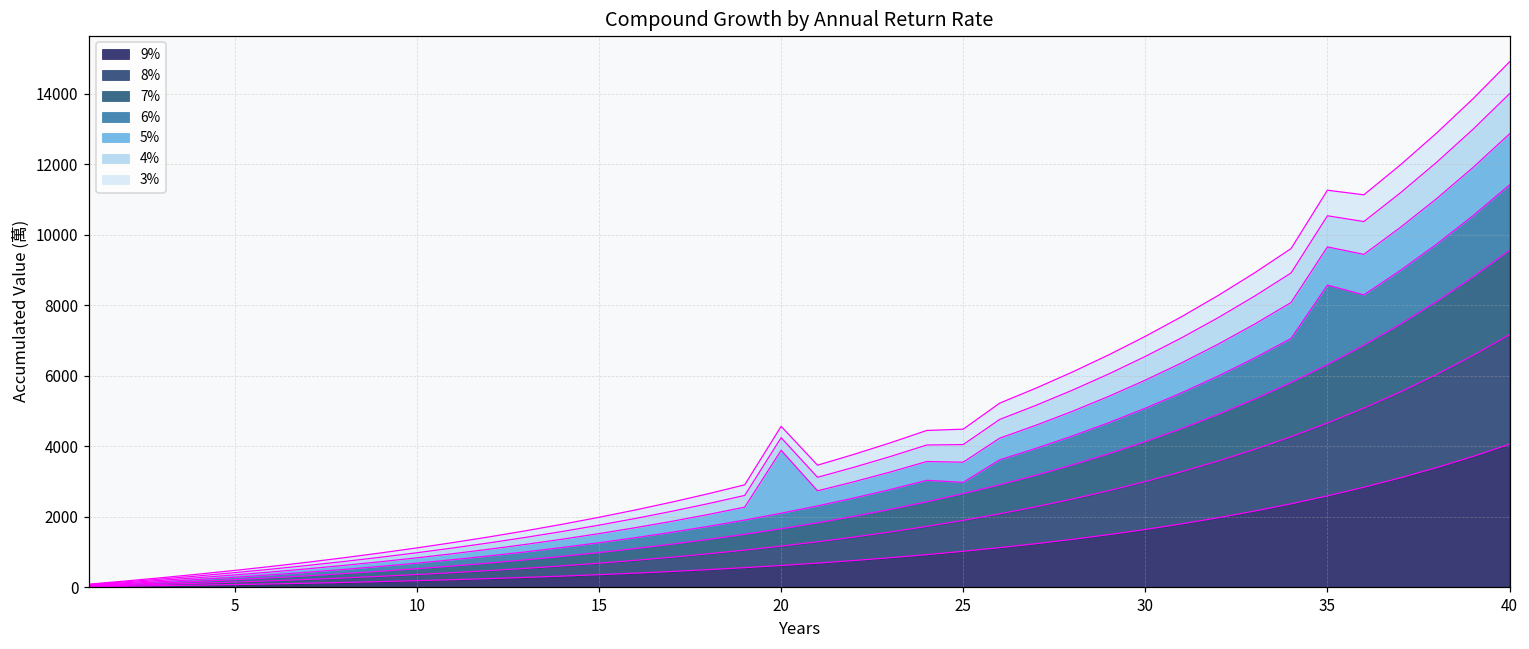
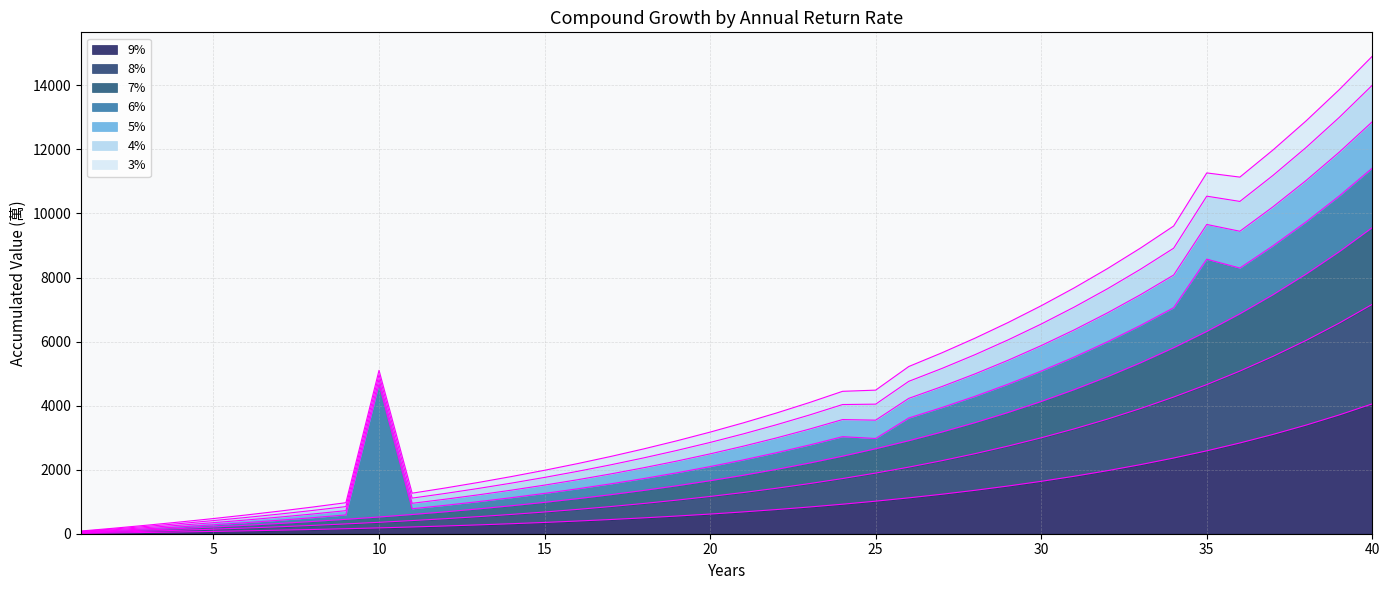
  {
    "6%": {
-     "10": 200,
+     "10": 4100,
      "15": 300,
      "20": 400,
      "25": 300,
      "30": 900,
      "35": 2300,
      "40": 1900
    },
    "5%": {
      "10": 200,
      "15": 300,
-     "20": 1800,
+     "20": 400,
      "25": 600,
      "30": 800,
      "35": 1100,
      "40": 1400
    }
  }
